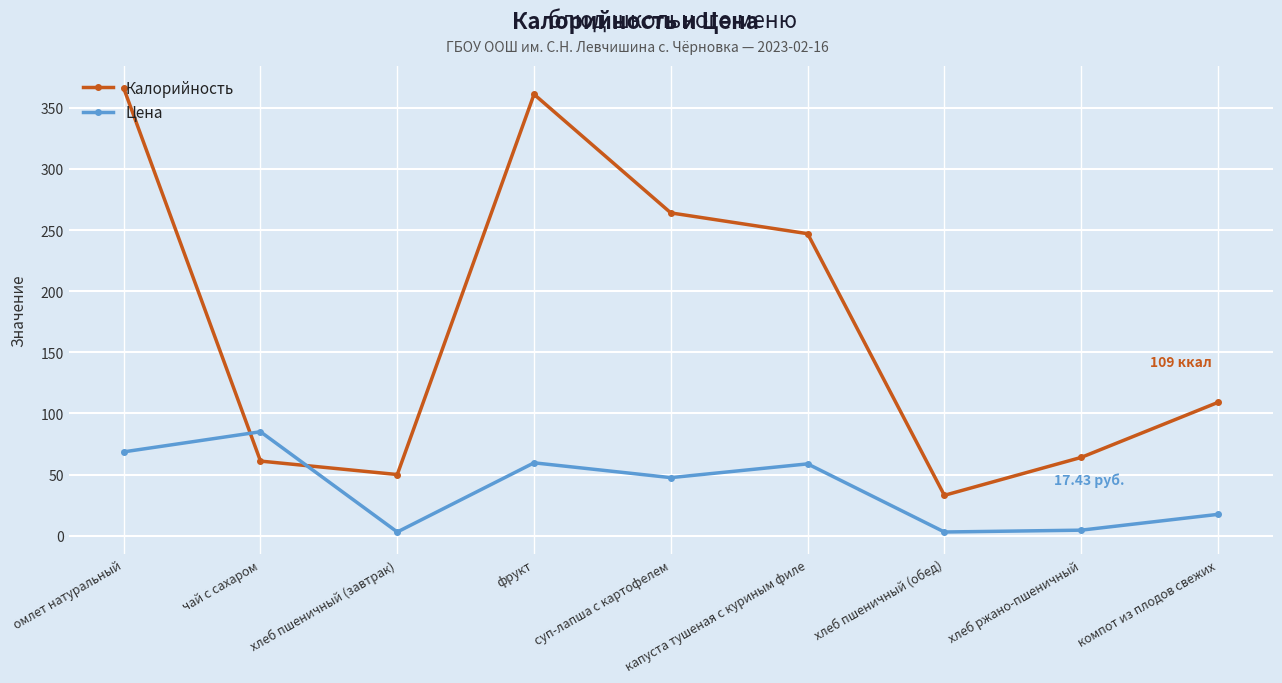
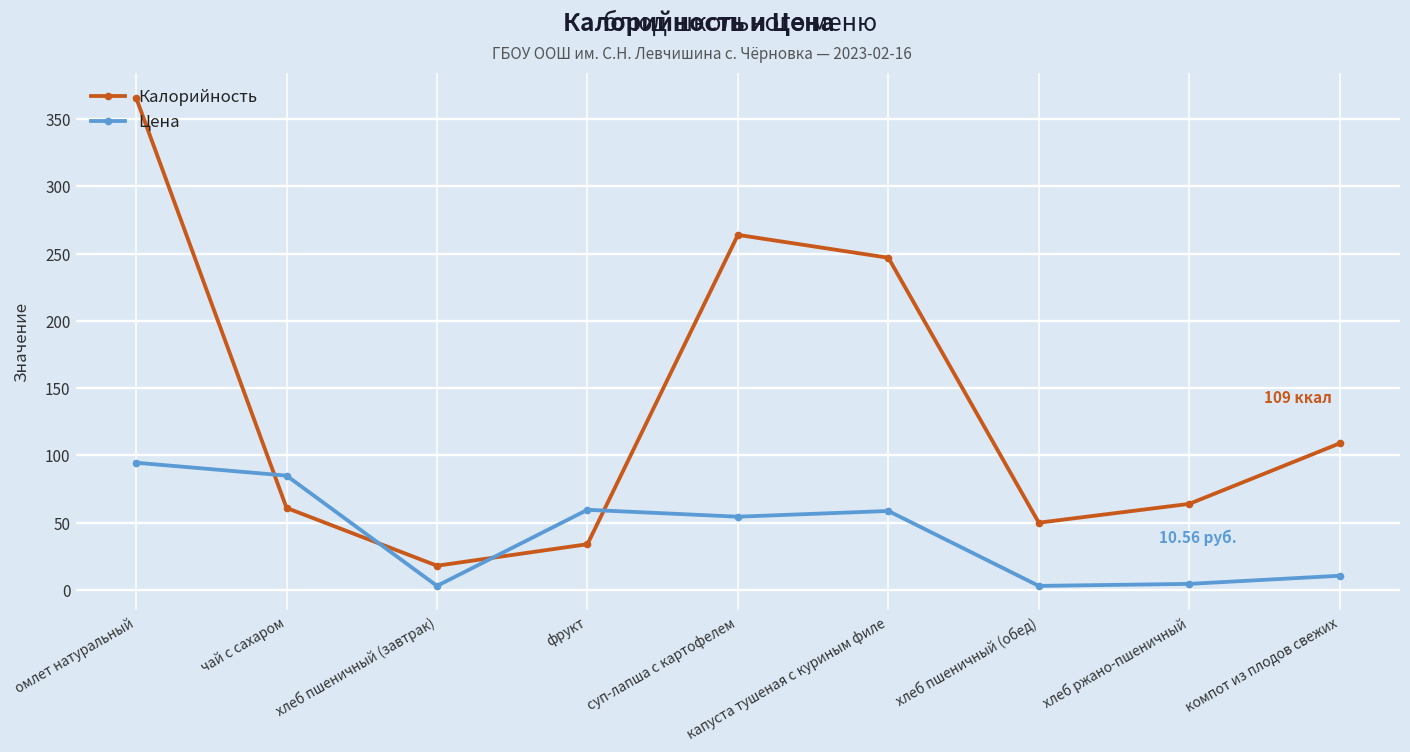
  {
    "Калорийность": {
      "омлет натуральный": 366,
      "чай с сахаром": 61,
-     "хлеб пшеничный (завтрак)": 50,
-     "фрукт": 361,
+     "хлеб пшеничный (завтрак)": 18,
+     "фрукт": 34,
      "суп-лапша с картофелем": 264,
      "капуста тушеная с куриным филе": 247,
-     "хлеб пшеничный (обед)": 33,
+     "хлеб пшеничный (обед)": 50,
      "компот из плодов свежих": 109
    },
    "Цена": {
-     "омлет натуральный": 69,
-     "суп-лапша с картофелем": 47,
-     "компот из плодов свежих": 17.43
+     "омлет натуральный": 95,
+     "суп-лапша с картофелем": 54,
+     "компот из плодов свежих": 10.56
    }
  }
